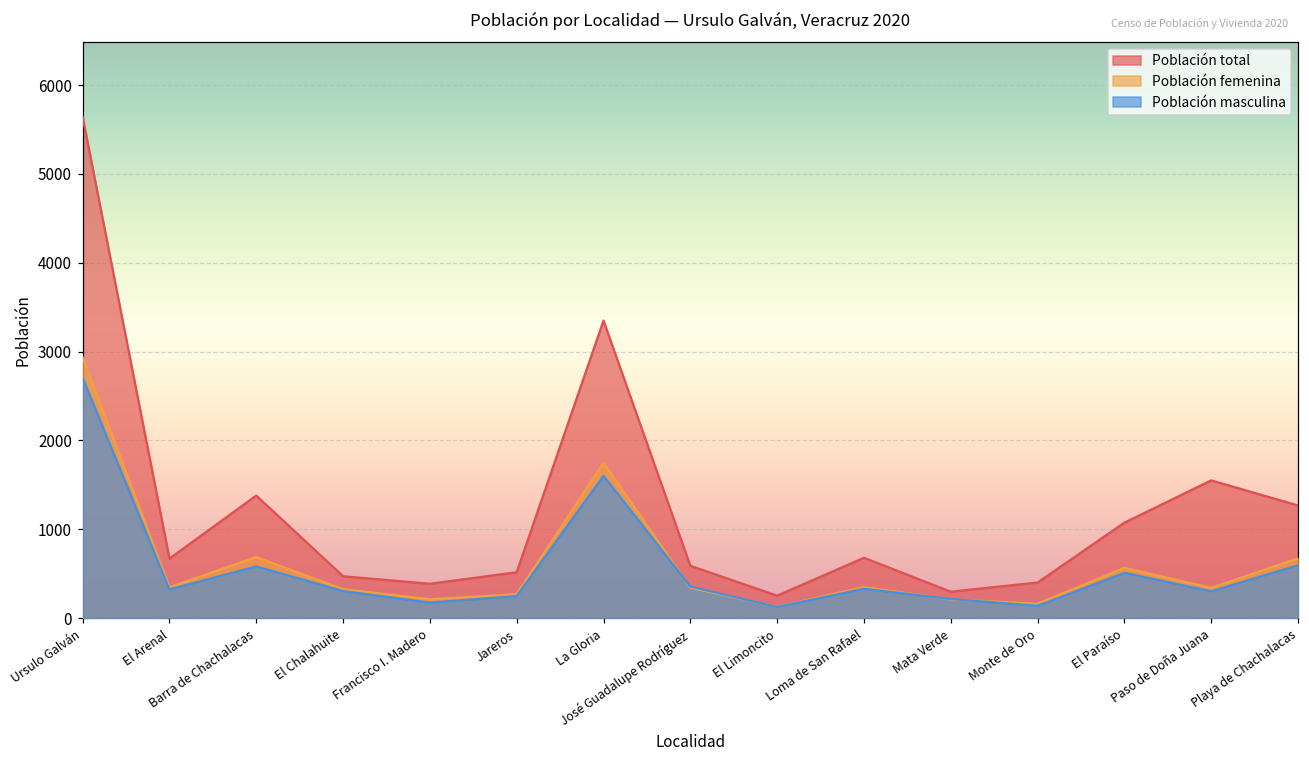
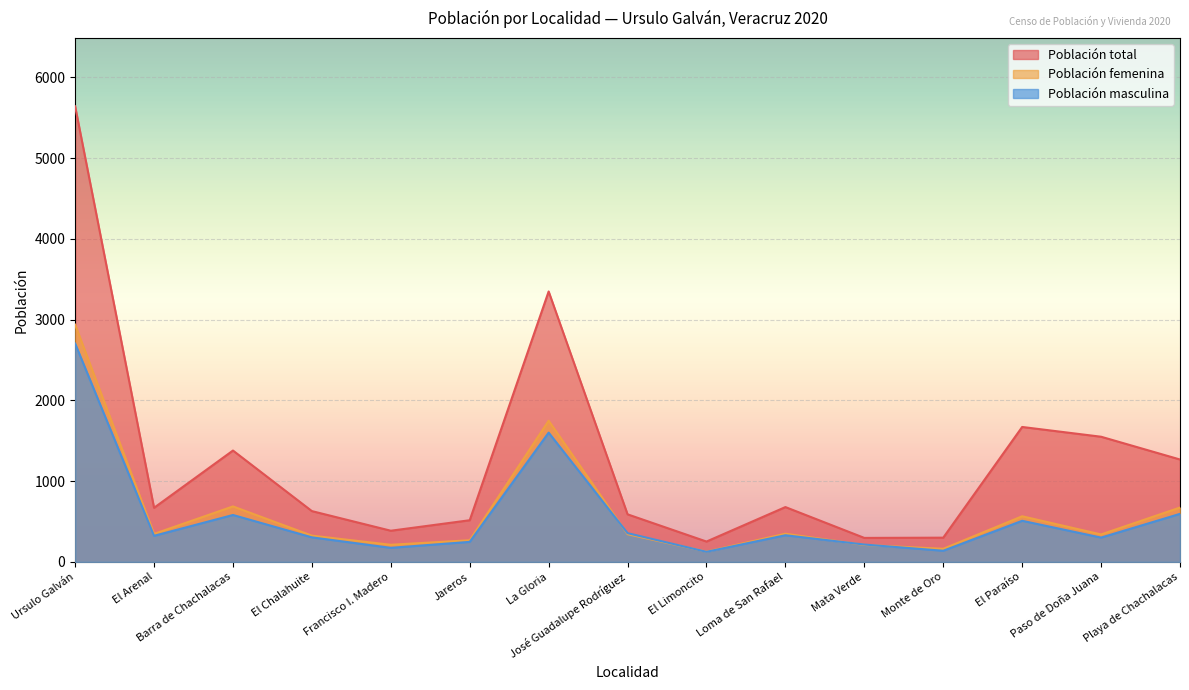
  {
    "Población total": {
      "Ursulo Galván": 5600,
      "El Arenal": 700,
      "Barra de Chachalacas": 1400,
-     "El Chalahuite": 500,
+     "El Chalahuite": 600,
      "Francisco I. Madero": 400,
      "Jareros": 500,
      "La Gloria": 3300,
      "José Guadalupe Rodríguez": 600,
      "El Limoncito": 300,
      "Loma de San Rafael": 700,
      "Mata Verde": 300,
-     "Monte de Oro": 400,
-     "El Paraíso": 1100,
+     "Monte de Oro": 300,
+     "El Paraíso": 1700,
      "Paso de Doña Juana": 1600,
      "Playa de Chachalacas": 1300
    },
    "Población femenina": {
      "Ursulo Galván": 2900,
      "Barra de Chachalacas": 700,
      "Francisco I. Madero": 200,
      "La Gloria": 1700,
      "El Paraíso": 600,
      "Paso de Doña Juana": 300,
      "Playa de Chachalacas": 700
    },
    "Población masculina": {
      "Ursulo Galván": 2700,
      "Barra de Chachalacas": 600,
      "Francisco I. Madero": 200,
      "La Gloria": 1600,
      "El Paraíso": 500,
      "Paso de Doña Juana": 300,
      "Playa de Chachalacas": 600
    }
  }
